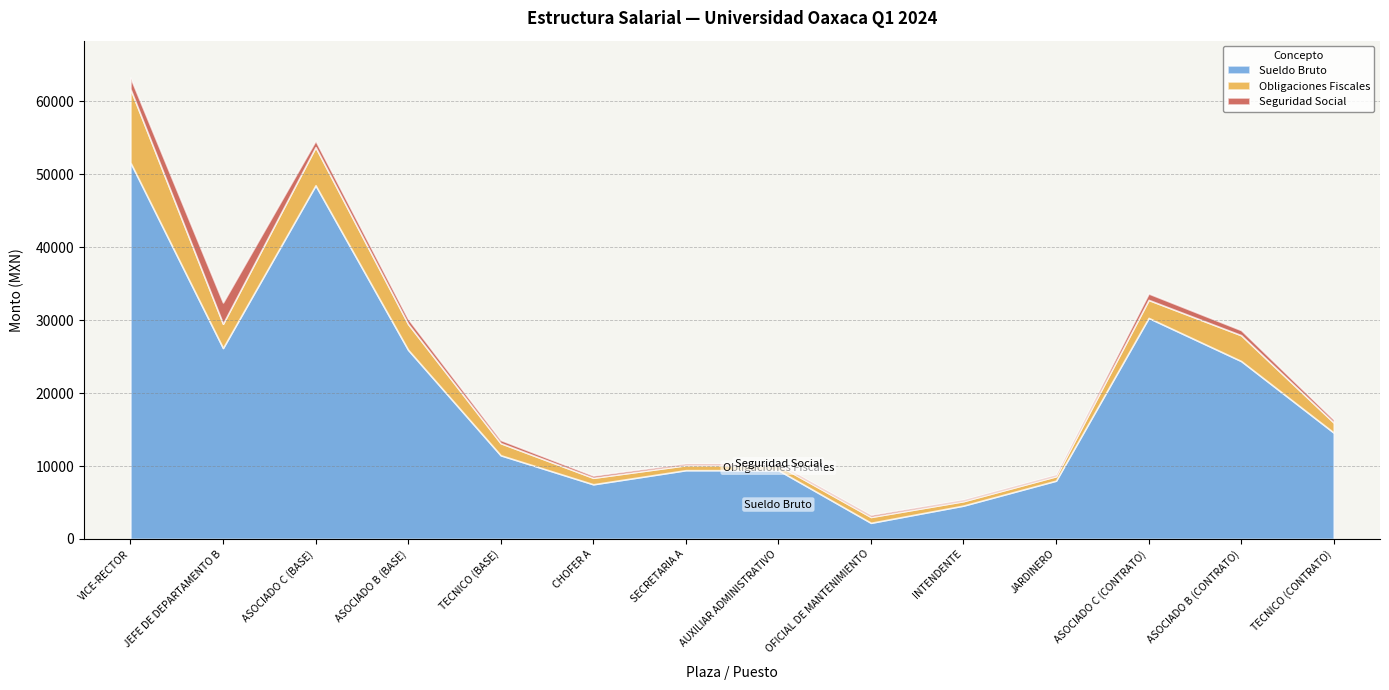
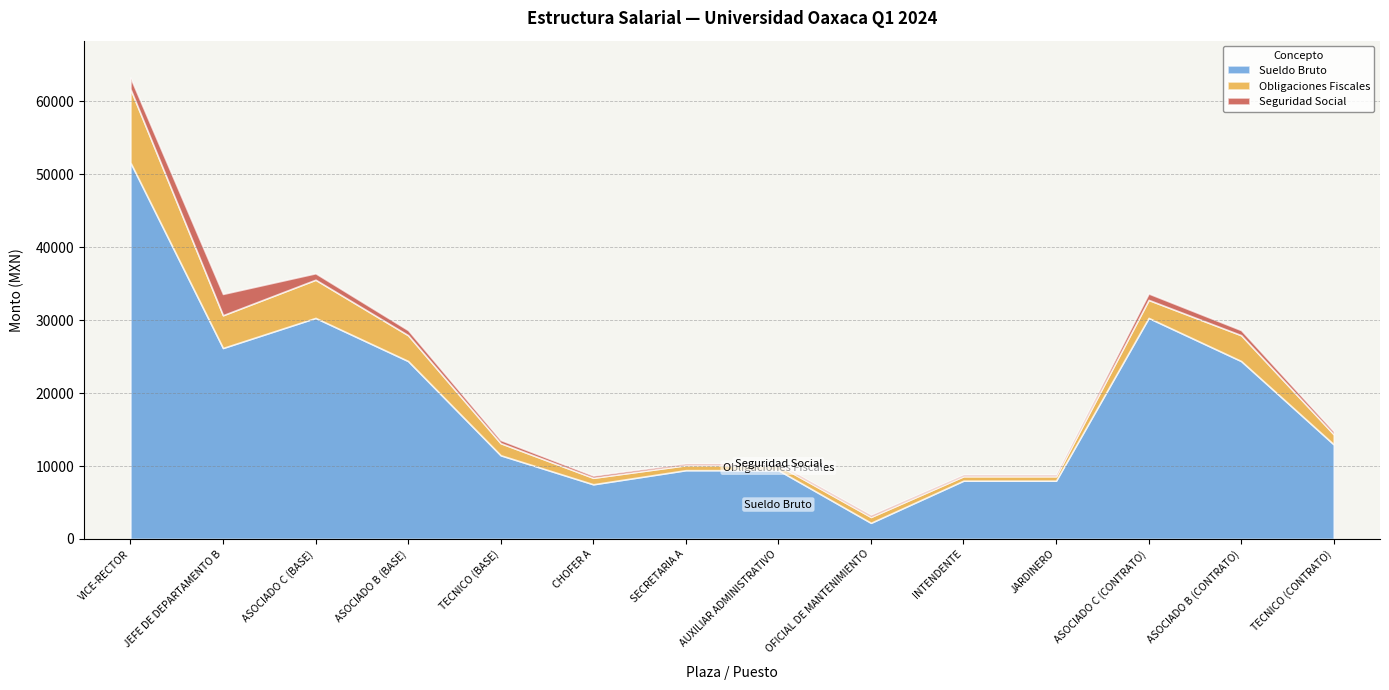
  {
    "Sueldo Bruto": {
      "VICE-RECTOR": 52000,
      "JEFE DE DEPARTAMENTO B": 26000,
-     "ASOCIADO C (BASE)": 49000,
-     "ASOCIADO B (BASE)": 26000,
+     "ASOCIADO C (BASE)": 30000,
+     "ASOCIADO B (BASE)": 24000,
      "TECNICO (BASE)": 11000,
      "CHOFER A": 7000,
      "SECRETARIA A": 9000,
      "OFICIAL DE MANTENIMIENTO": 2000,
-     "INTENDENTE": 5000,
+     "INTENDENTE": 8000,
      "JARDINERO": 8000,
      "ASOCIADO C (CONTRATO)": 30000,
      "ASOCIADO B (CONTRATO)": 24000,
-     "TECNICO (CONTRATO)": 15000
+     "TECNICO (CONTRATO)": 13000
    },
    "Obligaciones Fiscales": {
      "VICE-RECTOR": 10000,
-     "JEFE DE DEPARTAMENTO B": 3000,
+     "JEFE DE DEPARTAMENTO B": 4000,
      "ASOCIADO C (BASE)": 5000,
      "ASOCIADO B (BASE)": 4000,
      "TECNICO (BASE)": 2000,
      "ASOCIADO C (CONTRATO)": 2000,
      "ASOCIADO B (CONTRATO)": 4000,
      "TECNICO (CONTRATO)": 1000
    },
    "Seguridad Social": {
      "VICE-RECTOR": 2000,
      "JEFE DE DEPARTAMENTO B": 3000,
      "ASOCIADO C (BASE)": 1000,
      "ASOCIADO B (BASE)": 1000,
      "TECNICO (BASE)": 0,
      "ASOCIADO C (CONTRATO)": 1000,
      "ASOCIADO B (CONTRATO)": 1000,
      "TECNICO (CONTRATO)": 0
    }
  }
